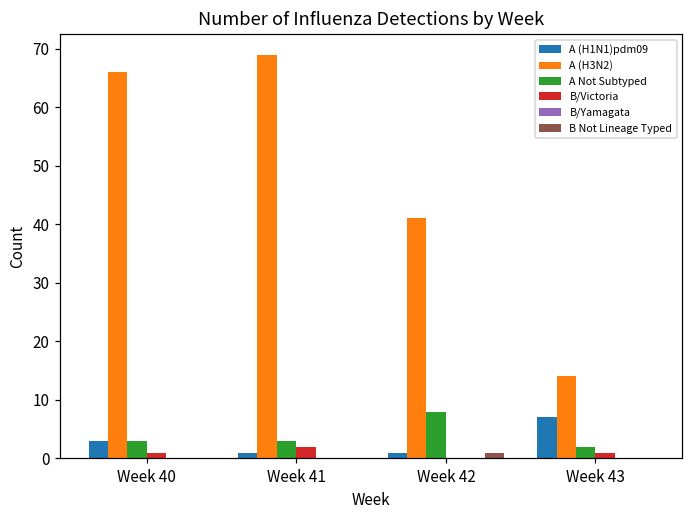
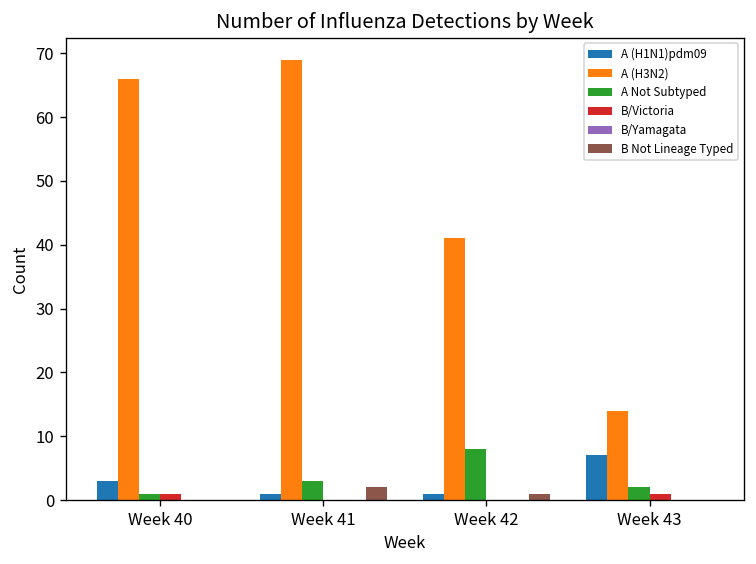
  {
    "A (H1N1)pdm09": {
      "Week 40": 3,
      "Week 41": 1,
      "Week 42": 1,
      "Week 43": 7
    },
    "A (H3N2)": {
      "Week 40": 66,
      "Week 41": 69,
      "Week 42": 41,
      "Week 43": 14
    },
    "A Not Subtyped": {
-     "Week 40": 3,
+     "Week 40": 1,
      "Week 41": 3,
      "Week 42": 8,
      "Week 43": 2
    },
    "B/Victoria": {
      "Week 40": 1,
-     "Week 41": 2,
+     "Week 41": 0,
      "Week 42": 0,
      "Week 43": 1
    },
    "B/Yamagata": {
      "Week 40": 0,
      "Week 41": 0,
      "Week 42": 0,
      "Week 43": 0
    },
    "B Not Lineage Typed": {
      "Week 40": 0,
-     "Week 41": 0,
+     "Week 41": 2,
      "Week 42": 1,
      "Week 43": 0
    }
  }
